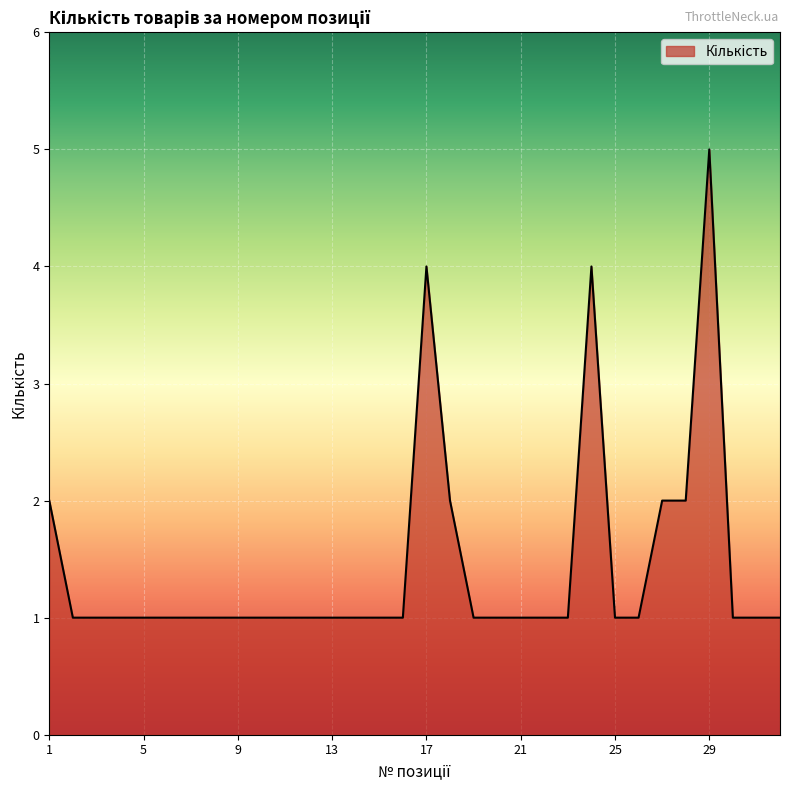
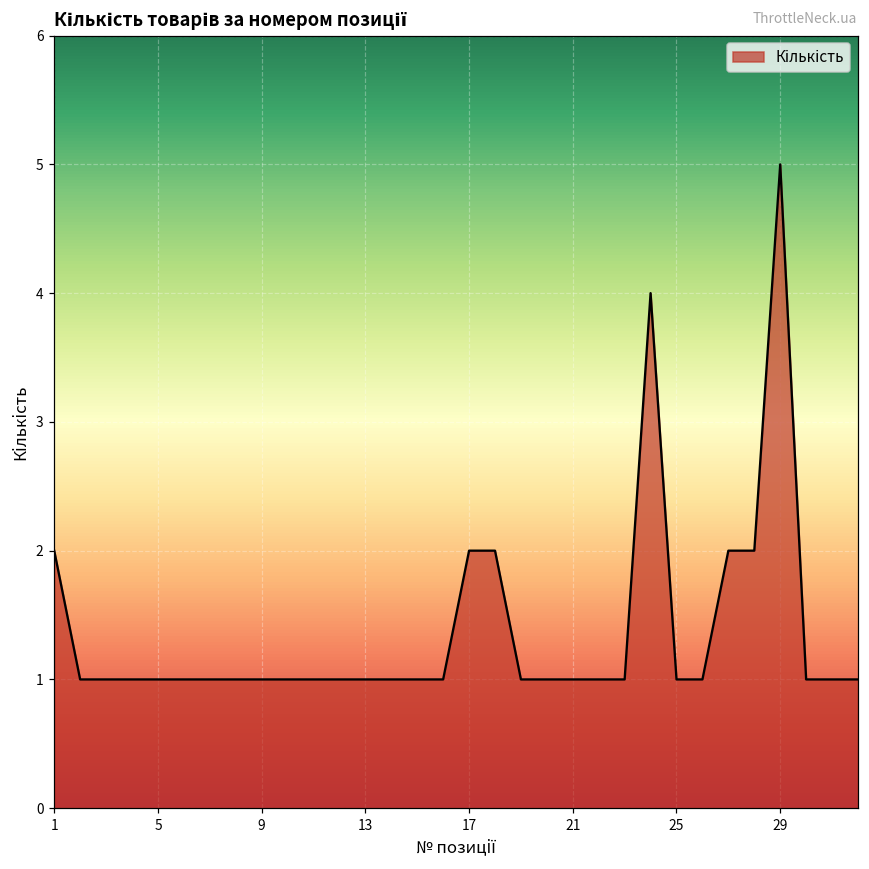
  {
    "1": 2,
    "5": 1,
    "9": 1,
    "13": 1,
-   "17": 4,
+   "17": 2,
    "21": 1,
    "25": 1,
    "29": 5
  }
